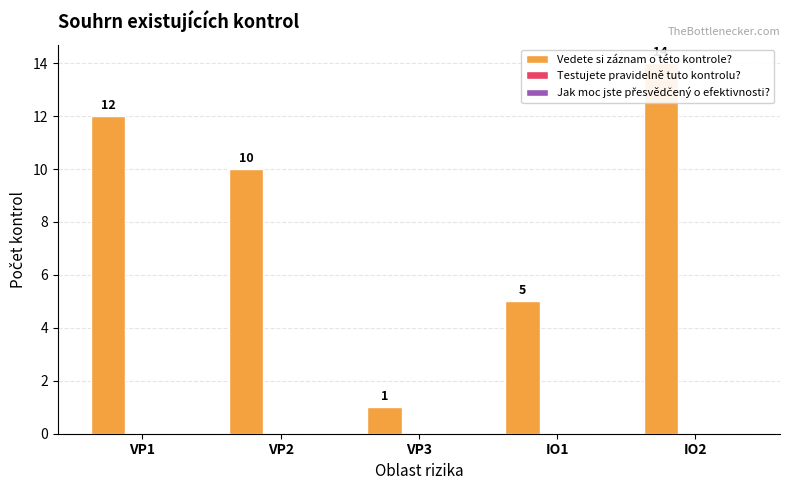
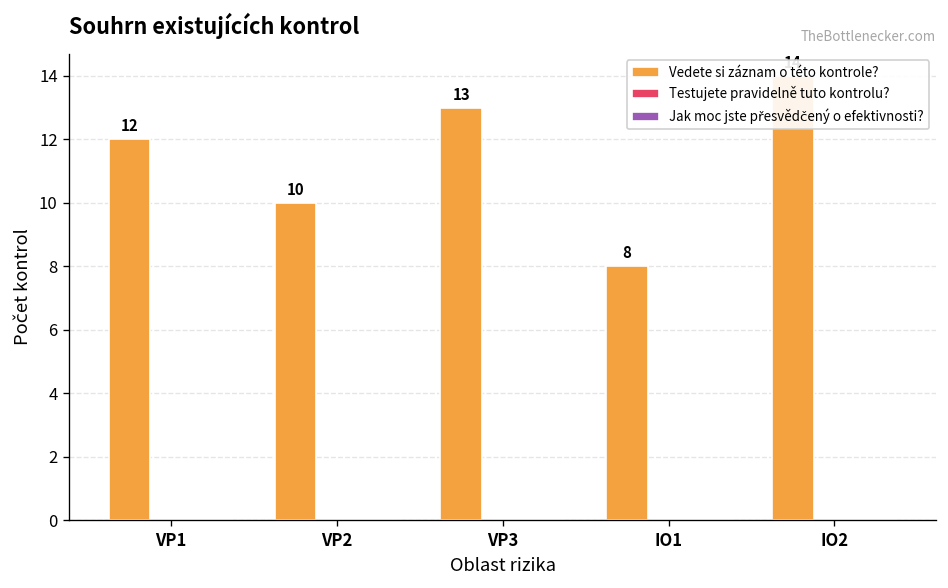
  {
    "Vedete si záznam o této kontrole?": {
      "VP1": 12,
      "VP2": 10,
-     "VP3": 1,
-     "IO1": 5
+     "VP3": 13,
+     "IO1": 8
    },
    "Testujete pravidelně tuto kontrolu?": {
      "VP1": 0.0,
      "VP2": 0.0,
      "VP3": 0.0,
      "IO1": 0.0,
      "IO2": 0.0
    },
    "Jak moc jste přesvědčený o efektivnosti?": {
      "VP1": 0.0,
      "VP2": 0.0,
      "VP3": 0.0,
      "IO1": 0.0,
      "IO2": 0.0
    }
  }
